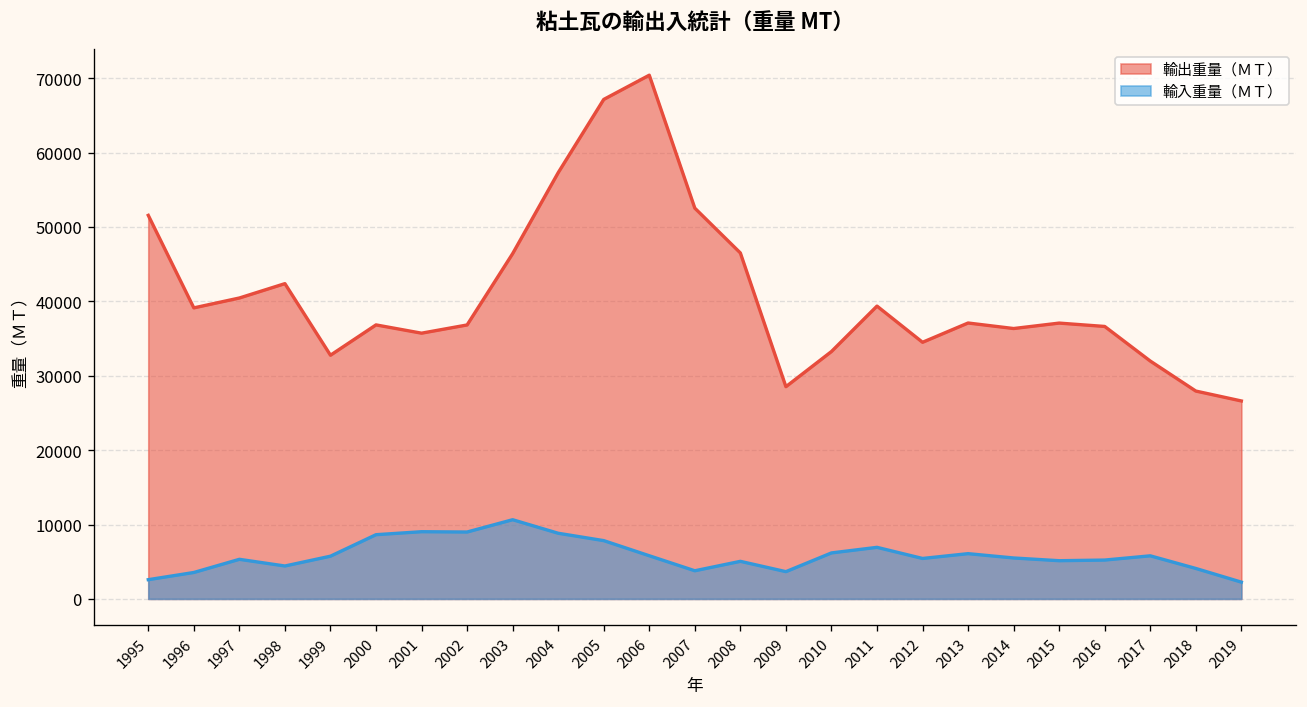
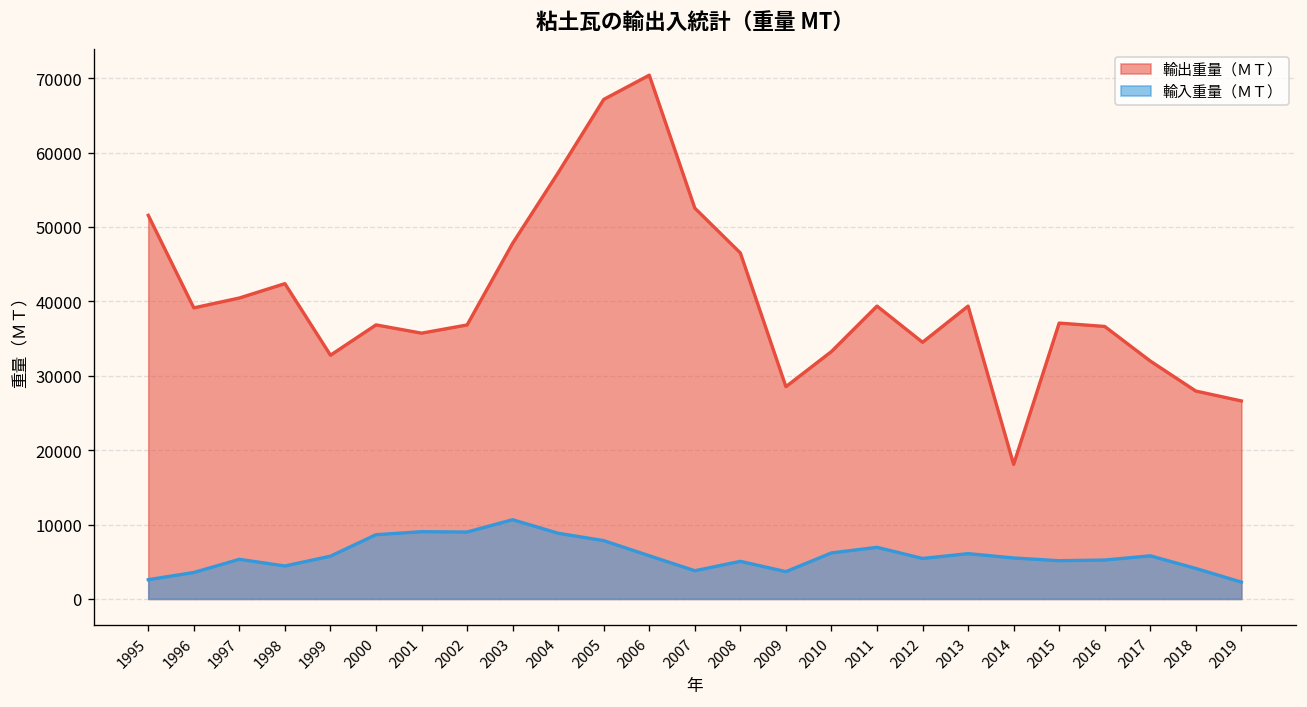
  {
    "輸出重量（ＭＴ）": {
      "1995": 52000,
      "1996": 39000,
      "1997": 40000,
      "1998": 42000,
      "1999": 33000,
      "2000": 37000,
      "2001": 36000,
      "2002": 37000,
-     "2003": 46000,
+     "2003": 48000,
      "2004": 57000,
      "2005": 67000,
      "2006": 70000,
      "2007": 53000,
      "2008": 47000,
      "2009": 29000,
      "2010": 33000,
      "2011": 39000,
      "2012": 34000,
-     "2013": 37000,
-     "2014": 36000,
+     "2013": 39000,
+     "2014": 18000,
      "2015": 37000,
      "2016": 37000,
      "2017": 32000,
      "2018": 28000,
      "2019": 27000
    },
    "輸入重量（ＭＴ）": {
      "1995": 3000,
      "1996": 4000,
      "1997": 5000,
      "1998": 4000,
      "1999": 6000,
      "2000": 9000,
      "2001": 9000,
      "2002": 9000,
      "2003": 11000,
      "2004": 9000,
      "2005": 8000,
      "2006": 6000,
      "2007": 4000,
      "2008": 5000,
      "2009": 4000,
      "2010": 6000,
      "2011": 7000,
      "2012": 5000,
      "2013": 6000,
      "2014": 6000,
      "2015": 5000,
      "2016": 5000,
      "2017": 6000,
      "2018": 4000,
      "2019": 2000
    }
  }
